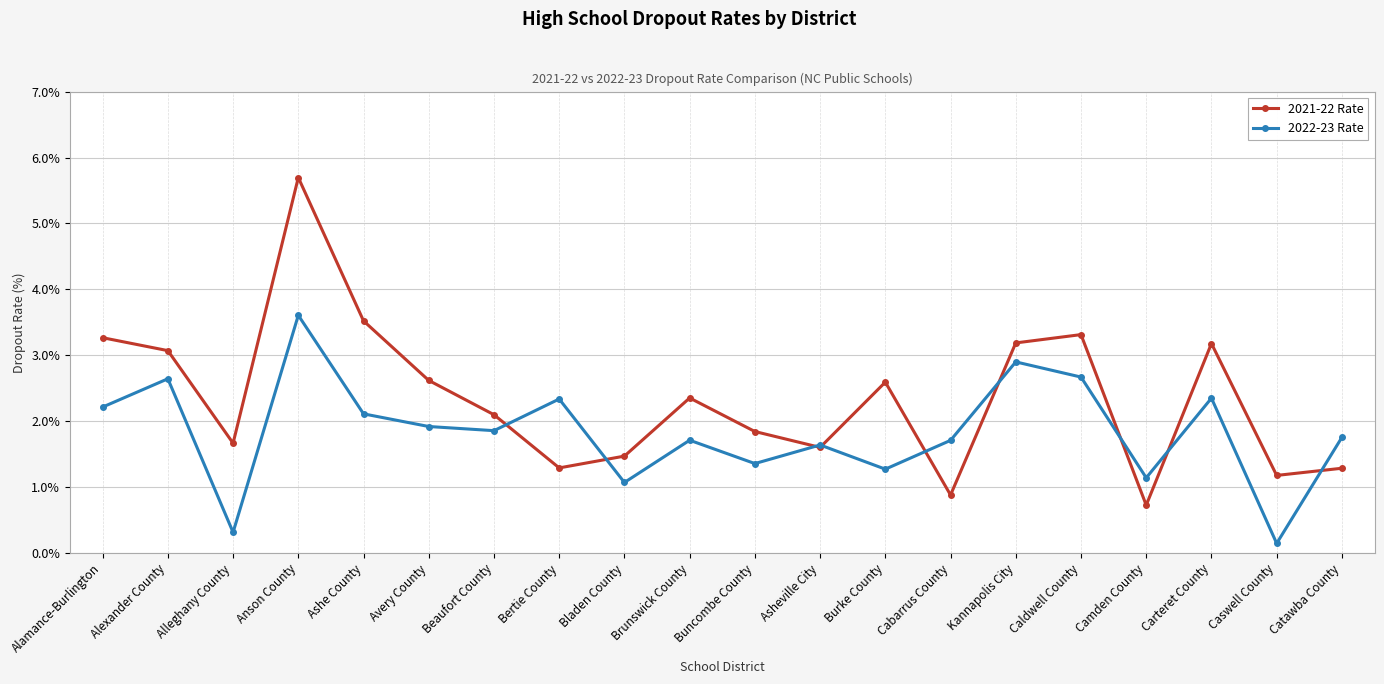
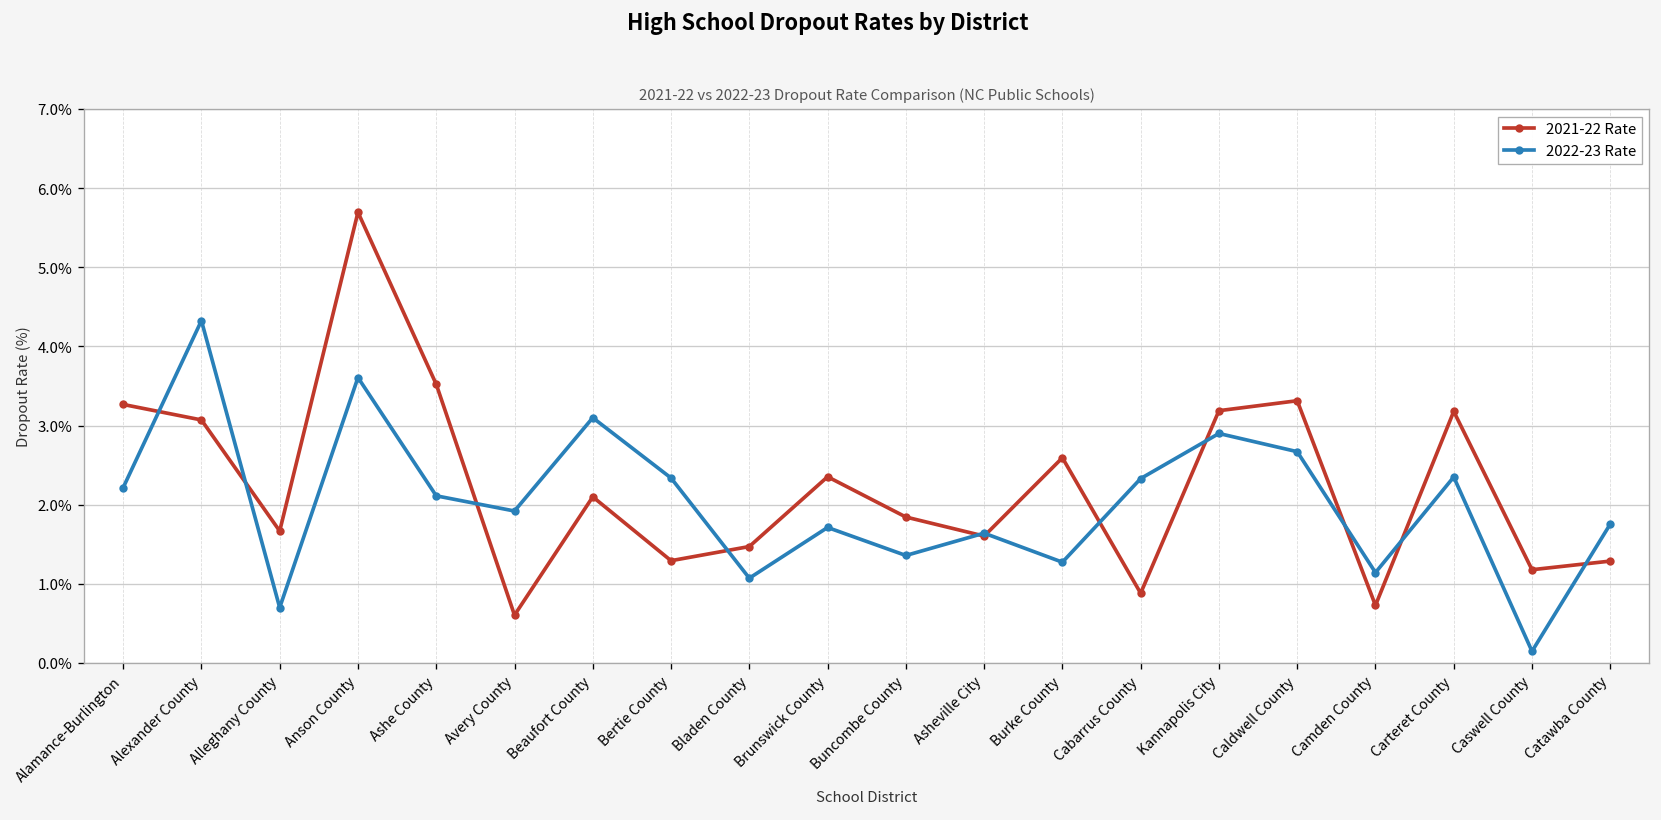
  {
    "2021-22 Rate": {
      "Alamance-Burlington": "3.3%",
      "Alexander County": "3.1%",
      "Alleghany County": "1.7%",
      "Anson County": "5.7%",
      "Ashe County": "3.5%",
-     "Avery County": "2.6%",
+     "Avery County": "0.6%",
      "Beaufort County": "2.1%",
      "Bertie County": "1.3%",
      "Bladen County": "1.5%",
      "Brunswick County": "2.4%",
      "Buncombe County": "1.8%",
      "Burke County": "2.6%",
      "Cabarrus County": "0.9%",
      "Kannapolis City": "3.2%",
      "Caldwell County": "3.3%",
      "Camden County": "0.7%",
      "Carteret County": "3.2%",
      "Caswell County": "1.2%",
      "Catawba County": "1.3%"
    },
    "2022-23 Rate": {
      "Alamance-Burlington": "2.2%",
-     "Alexander County": "2.6%",
-     "Alleghany County": "0.3%",
+     "Alexander County": "4.3%",
+     "Alleghany County": "0.7%",
      "Anson County": "3.6%",
      "Ashe County": "2.1%",
      "Avery County": "1.9%",
-     "Beaufort County": "1.9%",
+     "Beaufort County": "3.1%",
      "Bertie County": "2.3%",
      "Bladen County": "1.1%",
      "Brunswick County": "1.7%",
      "Buncombe County": "1.4%",
      "Burke County": "1.3%",
-     "Cabarrus County": "1.7%",
+     "Cabarrus County": "2.3%",
      "Kannapolis City": "2.9%",
      "Caldwell County": "2.7%",
      "Camden County": "1.1%",
      "Carteret County": "2.4%",
      "Caswell County": "0.1%",
      "Catawba County": "1.8%"
    }
  }
